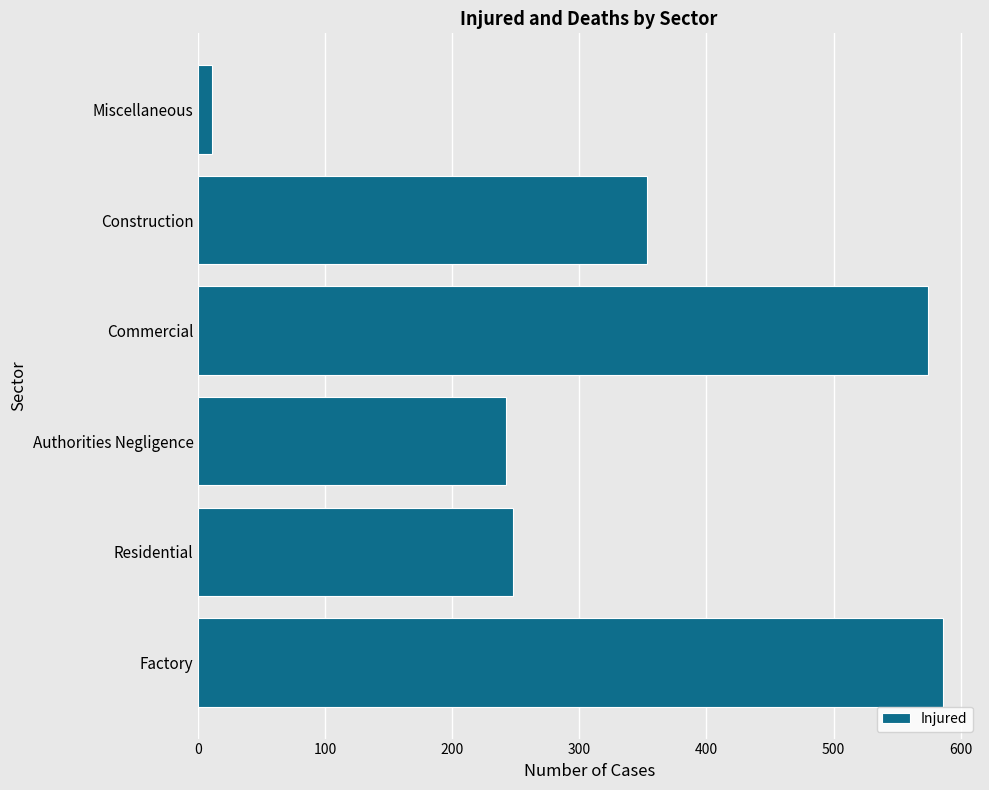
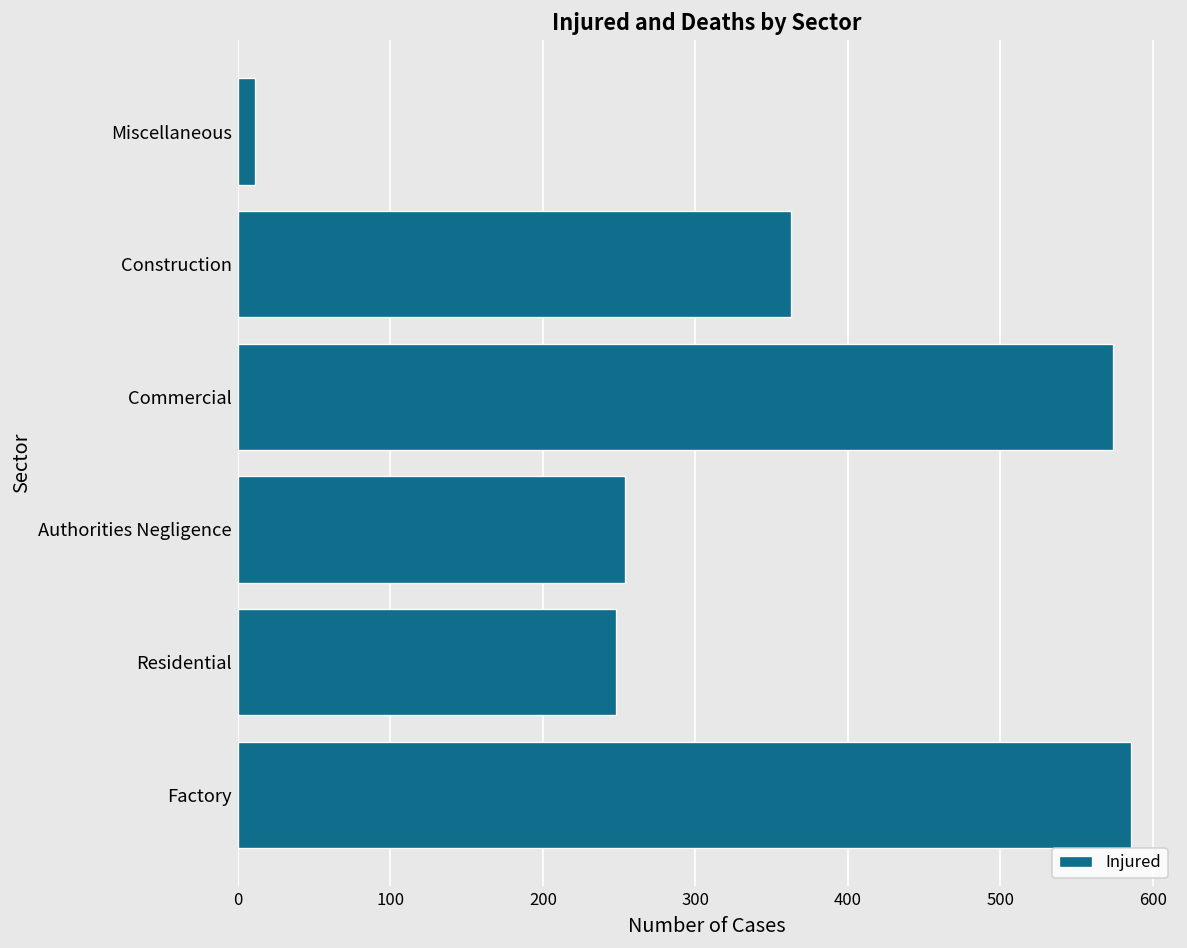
  {
    "Miscellaneous": 11,
-   "Construction": 353,
+   "Construction": 363,
    "Commercial": 574,
-   "Authorities Negligence": 242,
+   "Authorities Negligence": 254,
    "Residential": 248,
    "Factory": 586
  }
